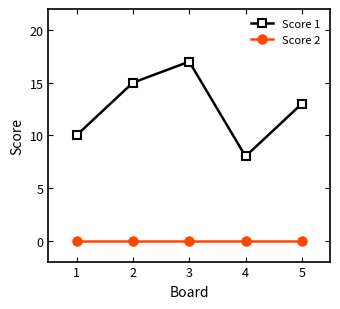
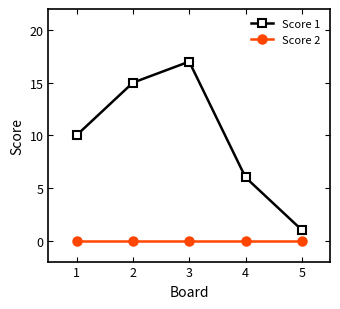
  {
    "Score 1": {
      "1": 10,
      "2": 15,
      "3": 17,
-     "4": 8,
-     "5": 13
+     "4": 6,
+     "5": 1
    },
    "Score 2": {
      "1": 0,
      "2": 0,
      "3": 0,
      "4": 0,
      "5": 0
    }
  }
